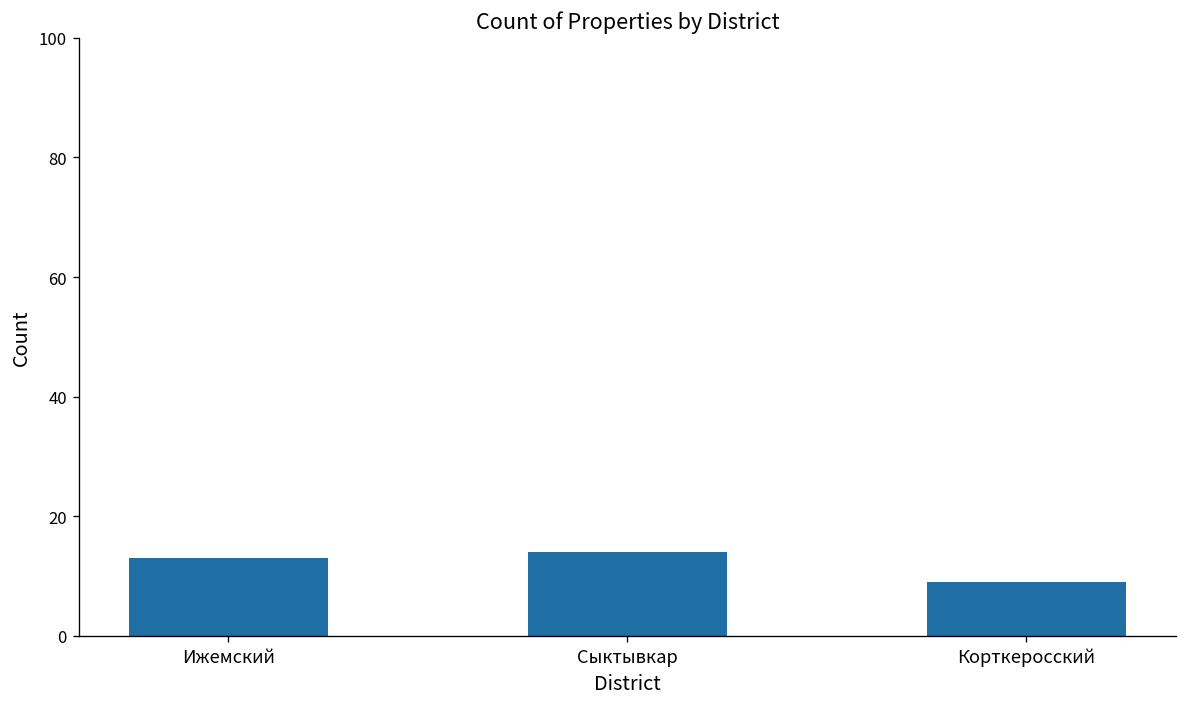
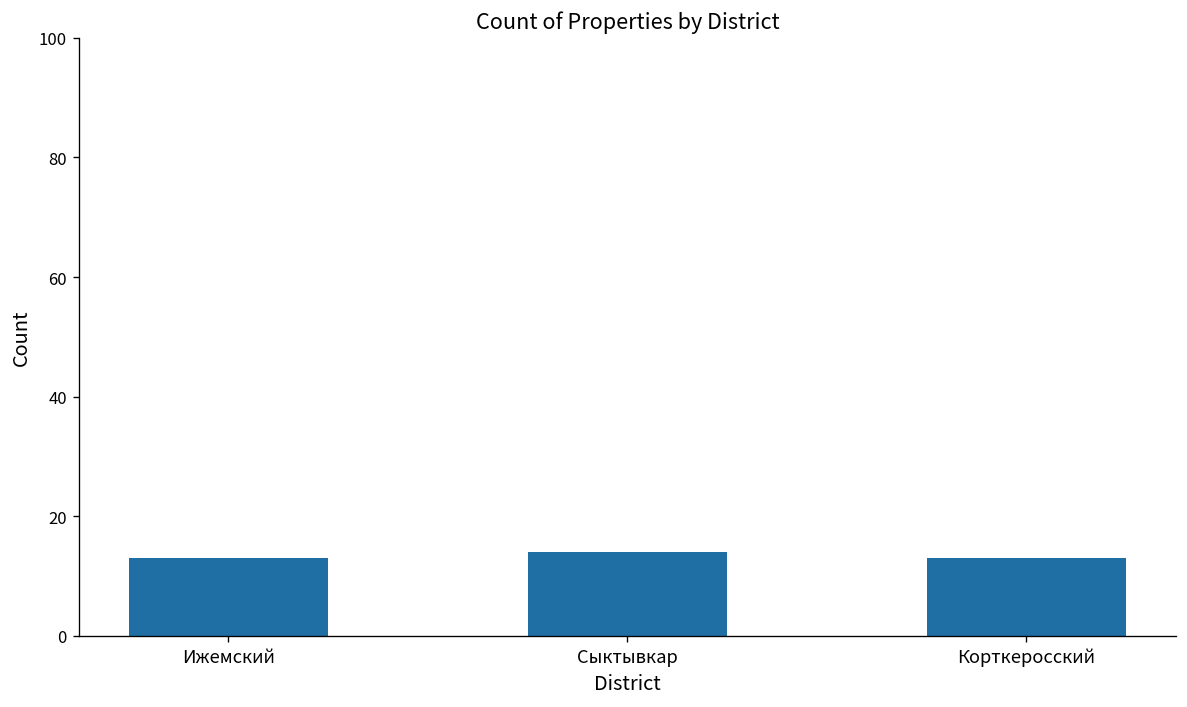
  {
    "Ижемский": 13,
    "Сыктывкар": 14,
-   "Корткеросский": 9
+   "Корткеросский": 13
  }
